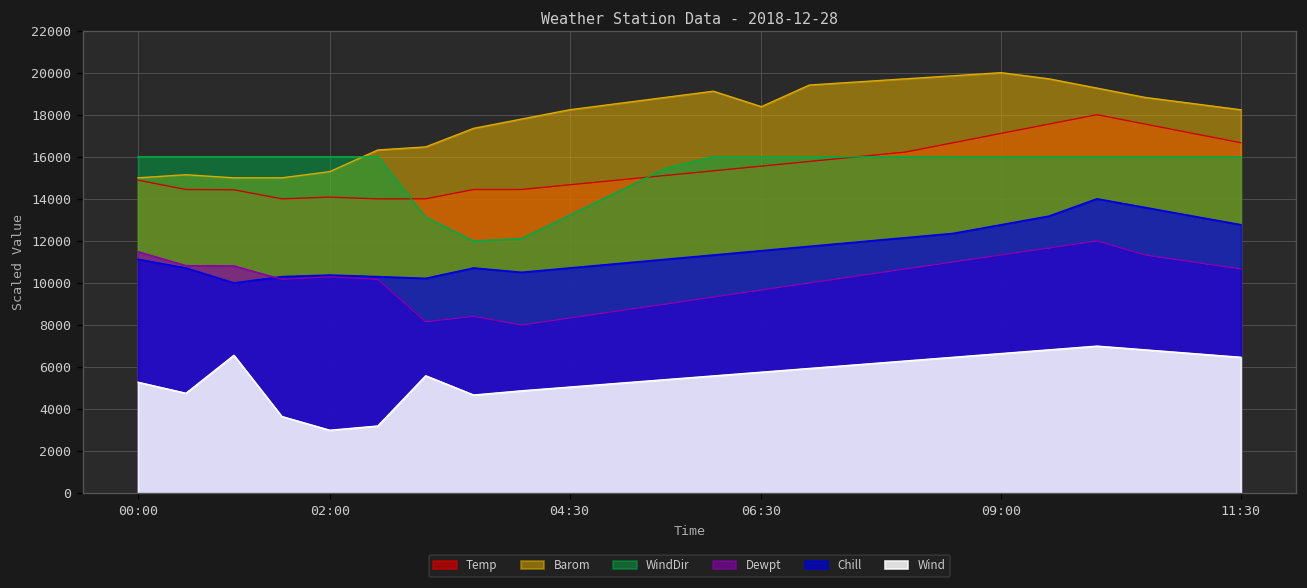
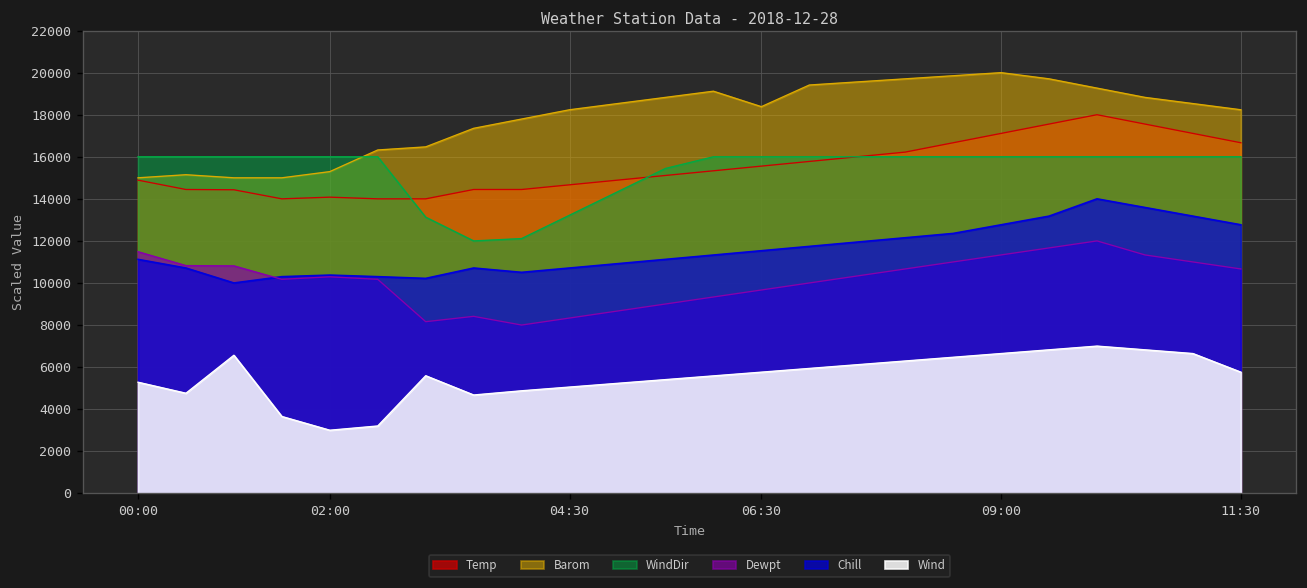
  {
    "Temp": {
      "02:00": 14100,
      "04:30": 14700,
      "06:30": 15600,
      "09:00": 17100,
      "11:30": 16700
    },
    "Barom": {
      "02:00": 15300,
      "04:30": 18200,
      "06:30": 18400,
      "09:00": 20000,
      "11:30": 18200
    },
    "WindDir": {
      "00:00": 16000,
      "02:00": 16000,
      "04:30": 13200,
      "06:30": 16000,
      "09:00": 16000,
      "11:30": 16000
    },
    "Dewpt": {
      "00:00": 11500,
      "04:30": 8300,
      "06:30": 9700,
      "09:00": 11300,
      "11:30": 10700
    },
    "Chill": {
      "00:00": 11100,
      "04:30": 10700,
      "06:30": 11500,
      "09:00": 12800,
      "11:30": 12800
    },
    "Wind": {
      "00:00": 5300,
      "02:00": 3000,
      "04:30": 5100,
      "06:30": 5800,
      "09:00": 6600,
-     "11:30": 6500
+     "11:30": 5800
    }
  }
